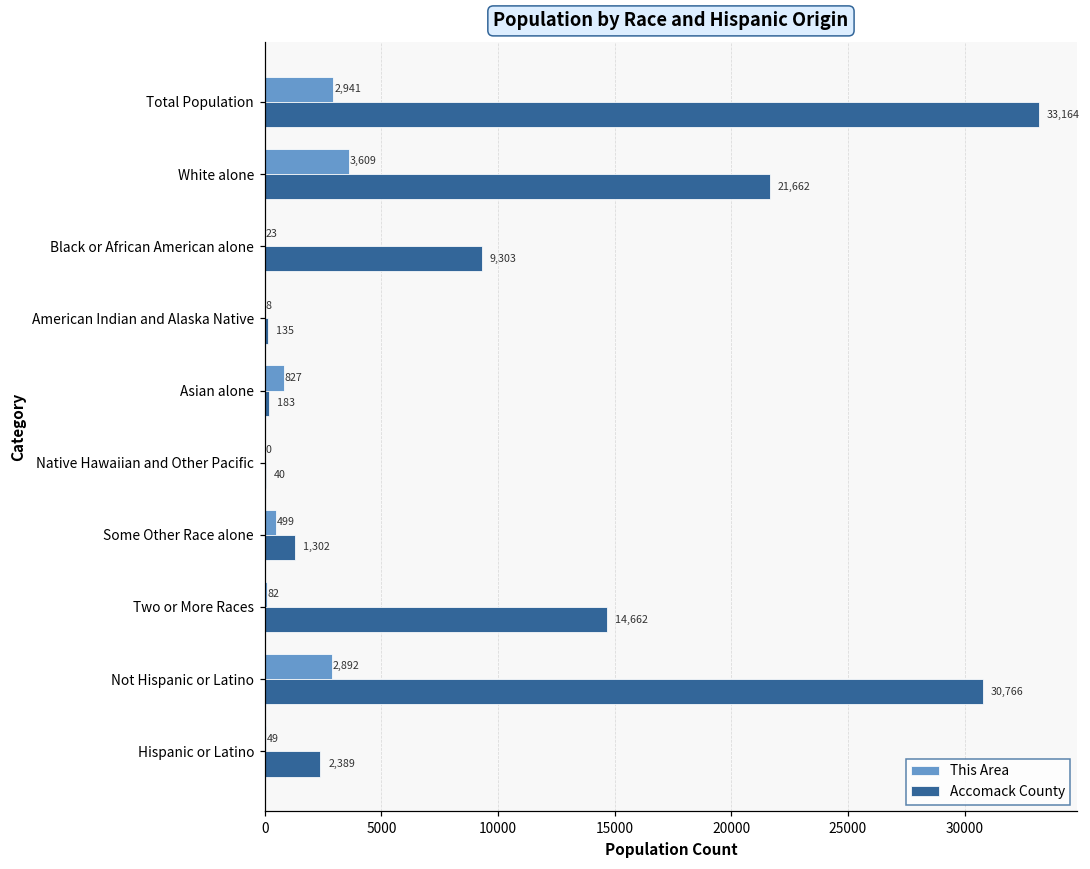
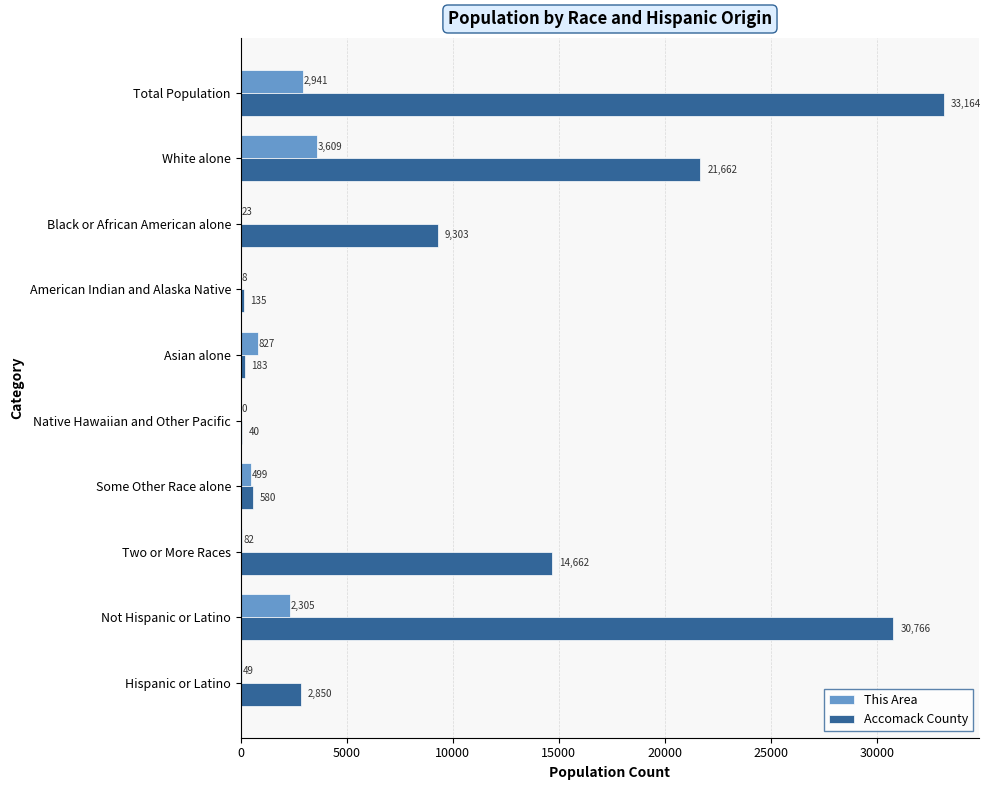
  {
    "This Area": {
      "Total Population": "2,941",
      "White alone": "3,609",
      "Black or African American alone": "23",
      "American Indian and Alaska Native": "8",
      "Asian alone": "827",
      "Native Hawaiian and Other Pacific": "0",
      "Some Other Race alone": "499",
      "Two or More Races": "82",
-     "Not Hispanic or Latino": "2,892",
+     "Not Hispanic or Latino": "2,305",
      "Hispanic or Latino": "49"
    },
    "Accomack County": {
      "Total Population": "33,164",
      "White alone": "21,662",
      "Black or African American alone": "9,303",
      "American Indian and Alaska Native": "135",
      "Asian alone": "183",
      "Native Hawaiian and Other Pacific": "40",
-     "Some Other Race alone": "1,302",
+     "Some Other Race alone": "580",
      "Two or More Races": "14,662",
      "Not Hispanic or Latino": "30,766",
-     "Hispanic or Latino": "2,389"
+     "Hispanic or Latino": "2,850"
    }
  }
